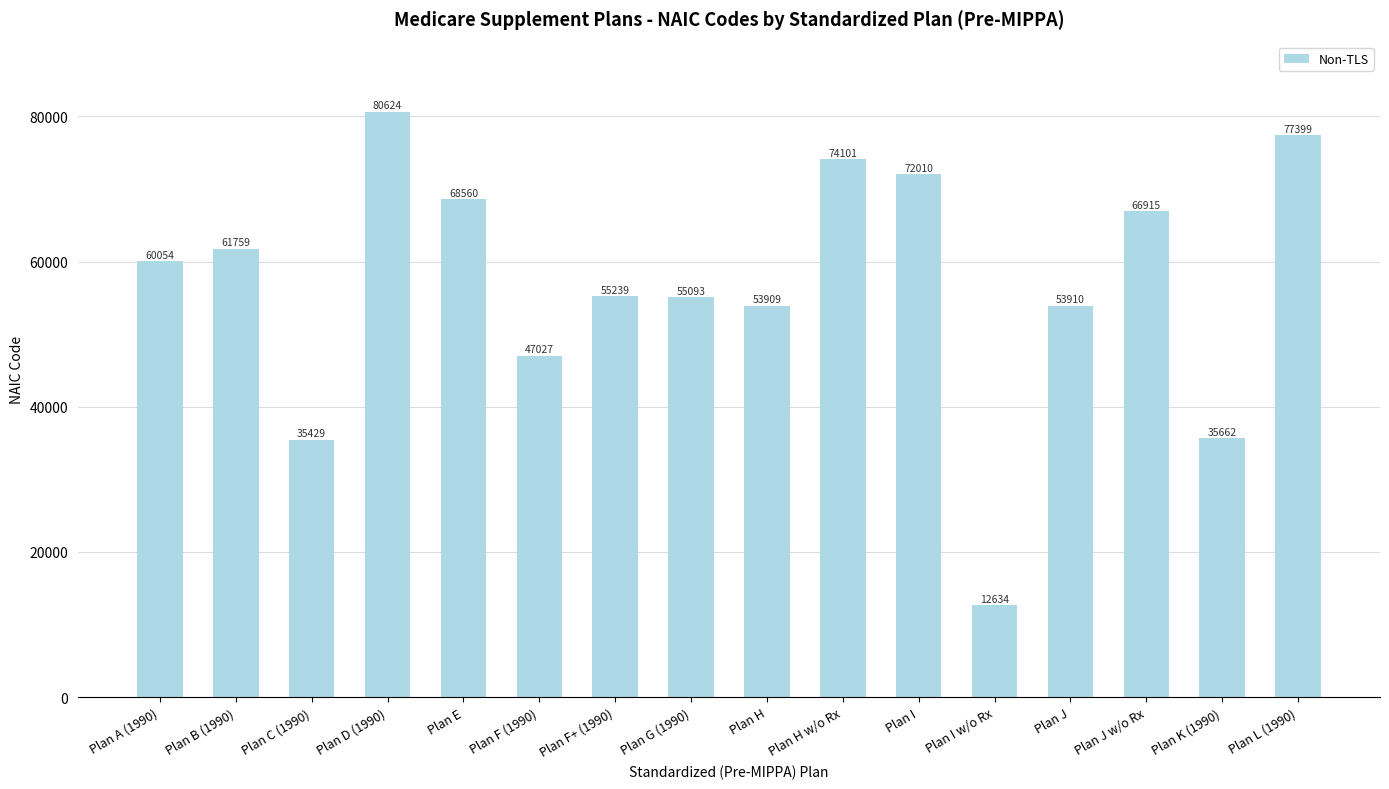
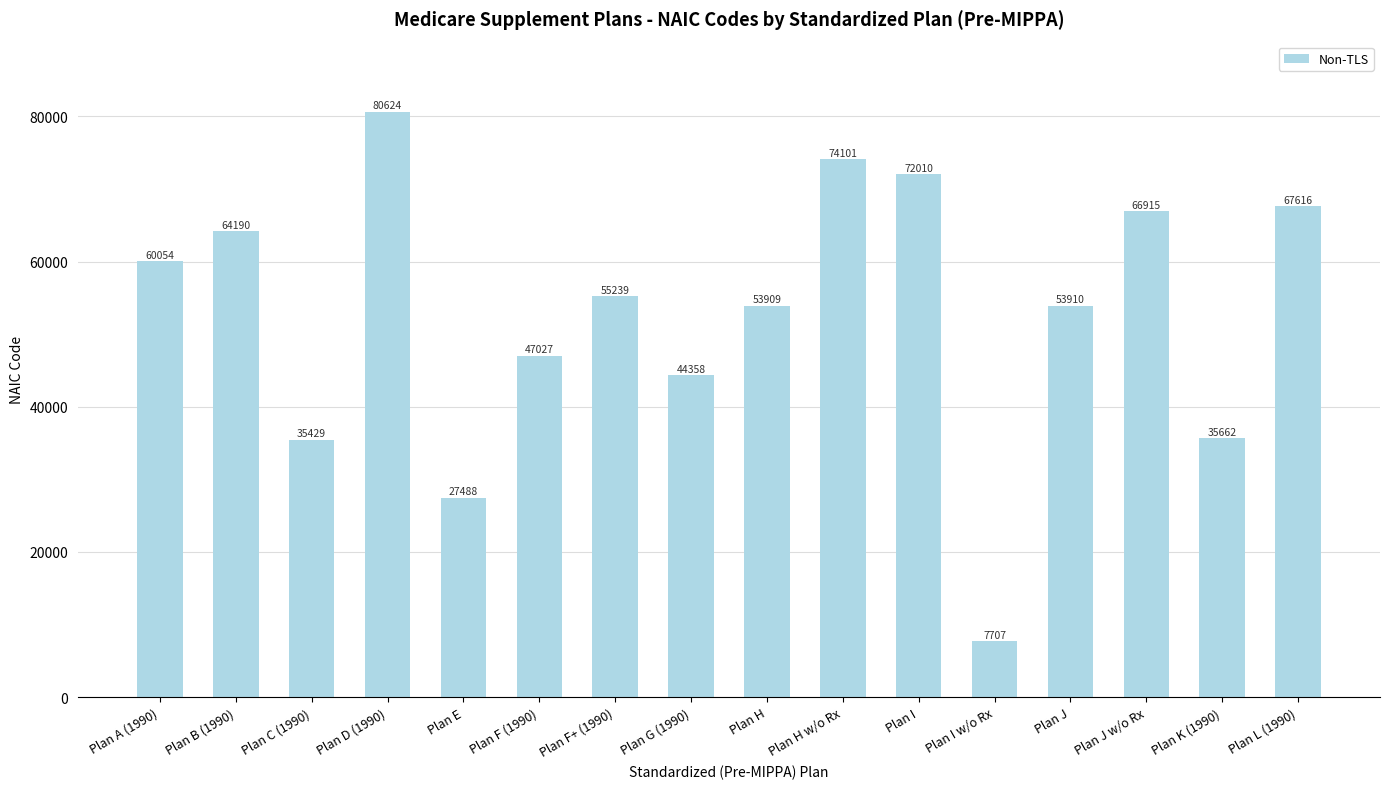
  {
    "Plan A (1990)": 60054,
-   "Plan B (1990)": 61759,
+   "Plan B (1990)": 64190,
    "Plan C (1990)": 35429,
    "Plan D (1990)": 80624,
-   "Plan E": 68560,
+   "Plan E": 27488,
    "Plan F (1990)": 47027,
    "Plan F+ (1990)": 55239,
-   "Plan G (1990)": 55093,
+   "Plan G (1990)": 44358,
    "Plan H": 53909,
    "Plan H w/o Rx": 74101,
    "Plan I": 72010,
-   "Plan I w/o Rx": 12634,
+   "Plan I w/o Rx": 7707,
    "Plan J": 53910,
    "Plan J w/o Rx": 66915,
    "Plan K (1990)": 35662,
-   "Plan L (1990)": 77399
+   "Plan L (1990)": 67616
  }
